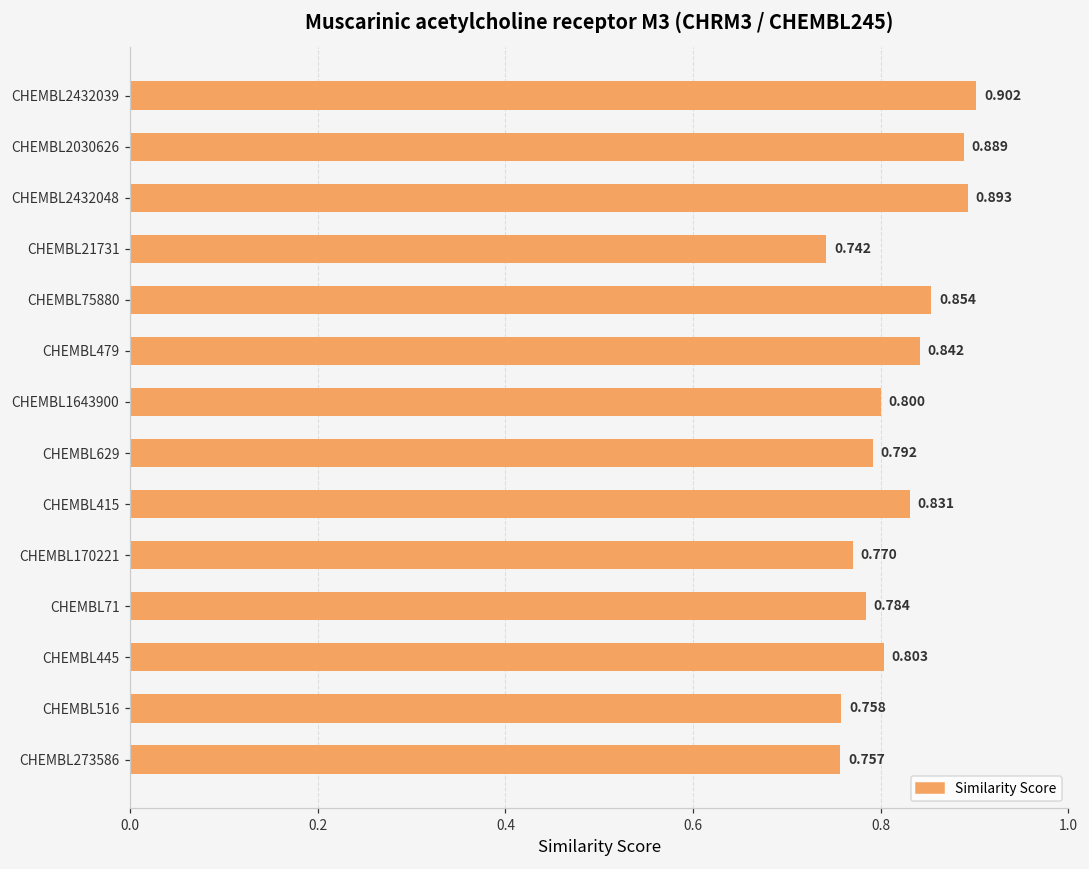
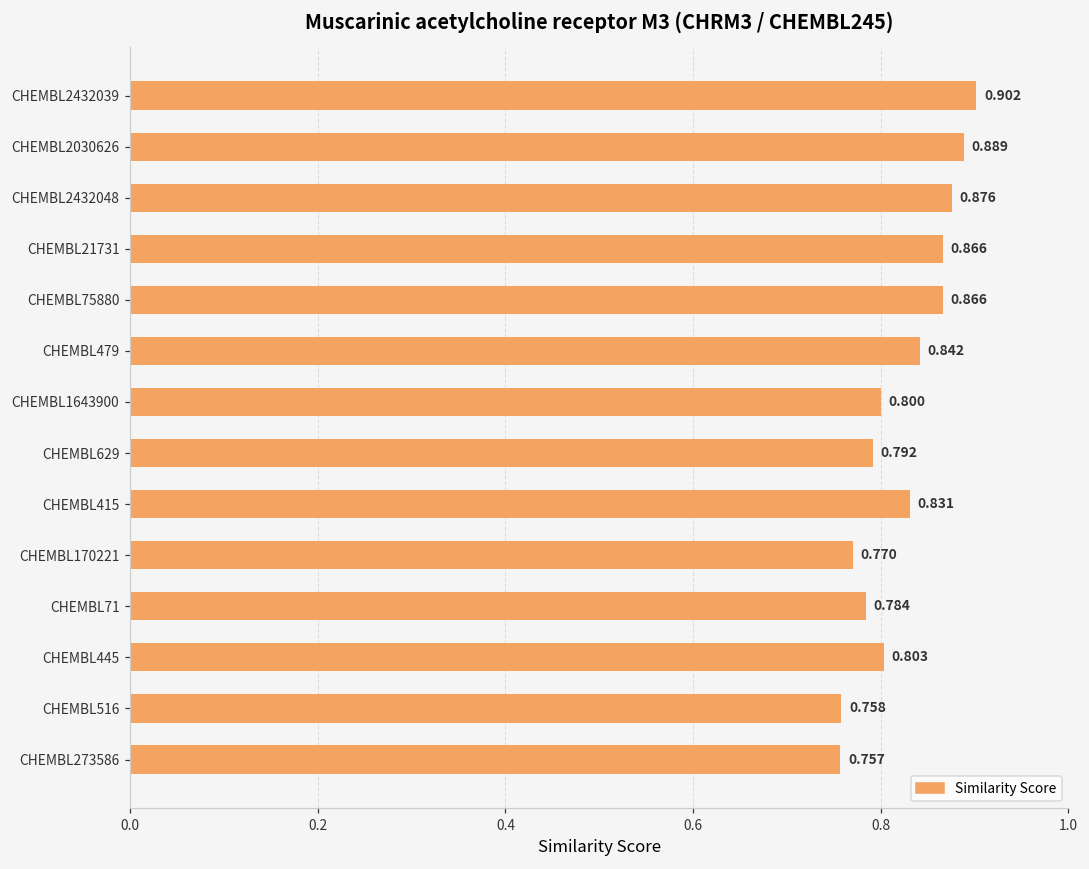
  {
    "CHEMBL2432039": 0.902,
    "CHEMBL2030626": 0.889,
-   "CHEMBL2432048": 0.893,
-   "CHEMBL21731": 0.742,
-   "CHEMBL75880": 0.854,
+   "CHEMBL2432048": 0.876,
+   "CHEMBL21731": 0.866,
+   "CHEMBL75880": 0.866,
    "CHEMBL479": 0.842,
    "CHEMBL1643900": 0.800,
    "CHEMBL629": 0.792,
    "CHEMBL415": 0.831,
    "CHEMBL170221": 0.770,
    "CHEMBL71": 0.784,
    "CHEMBL445": 0.803,
    "CHEMBL516": 0.758,
    "CHEMBL273586": 0.757
  }
